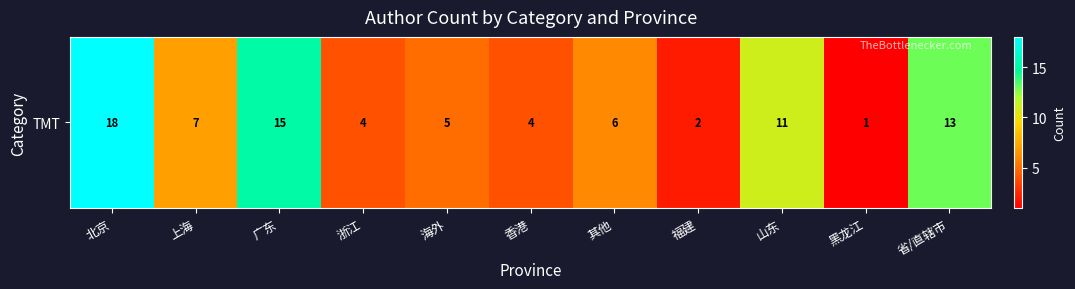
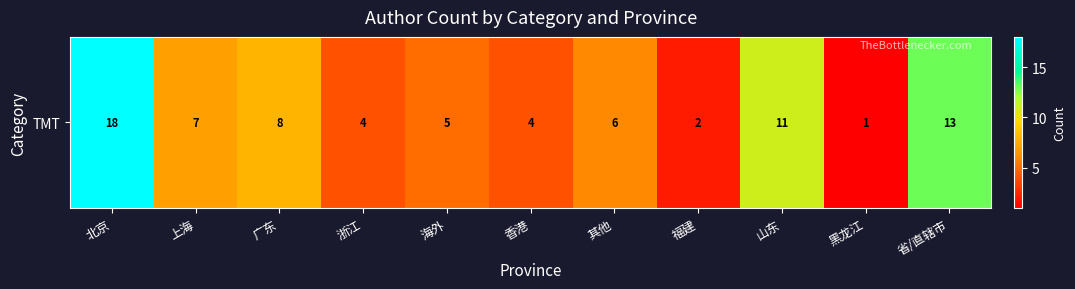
  {
    "TMT": {
      "北京": 18,
      "上海": 7,
-     "广东": 15,
+     "广东": 8,
      "浙江": 4,
      "海外": 5,
      "香港": 4,
      "其他": 6,
      "福建": 2,
      "山东": 11,
      "黑龙江": 1
    }
  }
